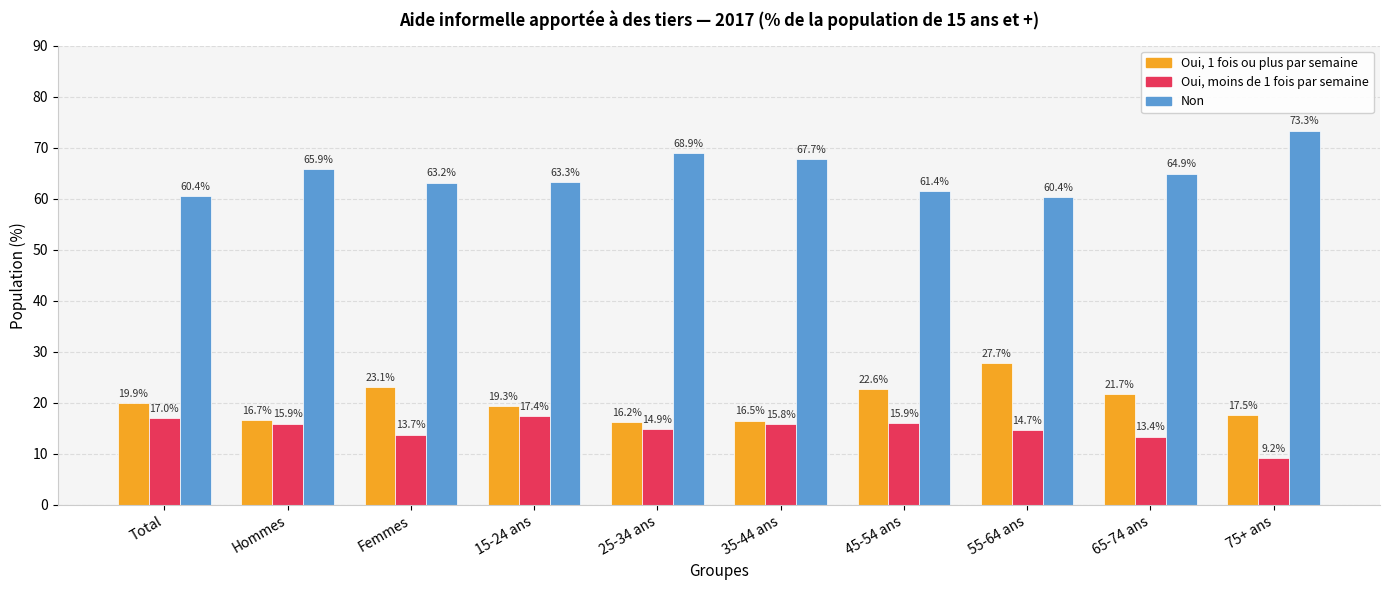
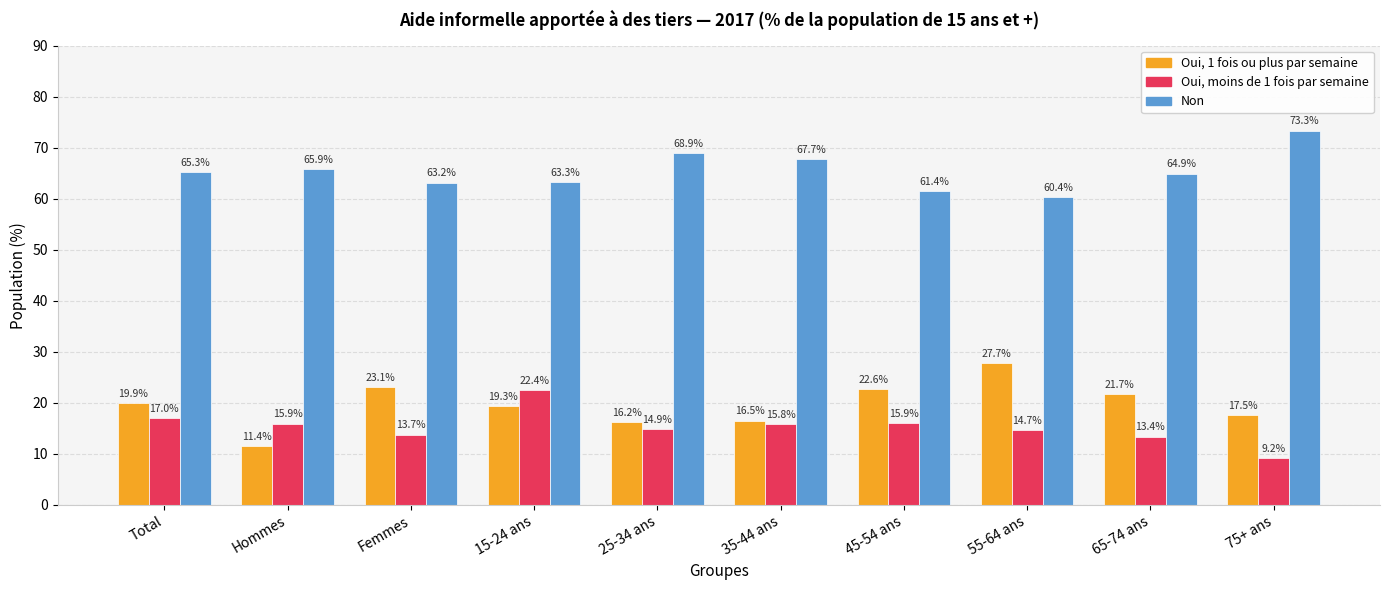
  {
    "Oui, 1 fois ou plus par semaine": {
      "Total": "19.9%",
-     "Hommes": "16.7%",
+     "Hommes": "11.4%",
      "Femmes": "23.1%",
      "15-24 ans": "19.3%",
      "25-34 ans": "16.2%",
      "35-44 ans": "16.5%",
      "45-54 ans": "22.6%",
      "55-64 ans": "27.7%",
      "65-74 ans": "21.7%",
      "75+ ans": "17.5%"
    },
    "Oui, moins de 1 fois par semaine": {
      "Total": "17.0%",
      "Hommes": "15.9%",
      "Femmes": "13.7%",
-     "15-24 ans": "17.4%",
+     "15-24 ans": "22.4%",
      "25-34 ans": "14.9%",
      "35-44 ans": "15.8%",
      "45-54 ans": "15.9%",
      "55-64 ans": "14.7%",
      "65-74 ans": "13.4%",
      "75+ ans": "9.2%"
    },
    "Non": {
-     "Total": "60.4%",
+     "Total": "65.3%",
      "Hommes": "65.9%",
      "Femmes": "63.2%",
      "15-24 ans": "63.3%",
      "25-34 ans": "68.9%",
      "35-44 ans": "67.7%",
      "45-54 ans": "61.4%",
      "55-64 ans": "60.4%",
      "65-74 ans": "64.9%",
      "75+ ans": "73.3%"
    }
  }
